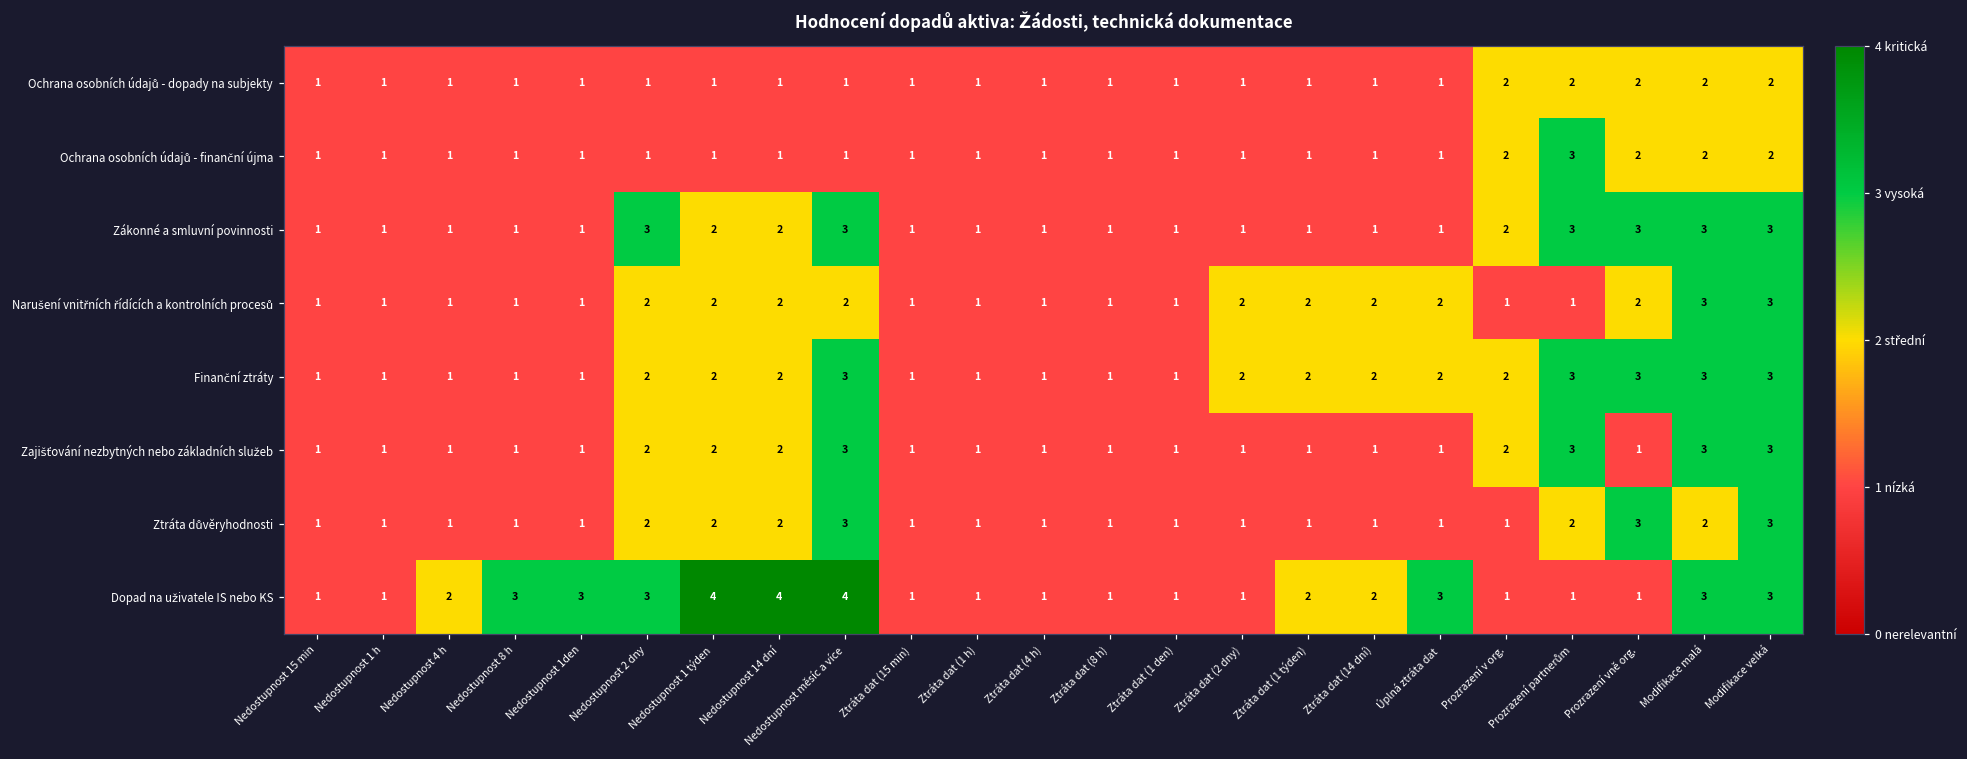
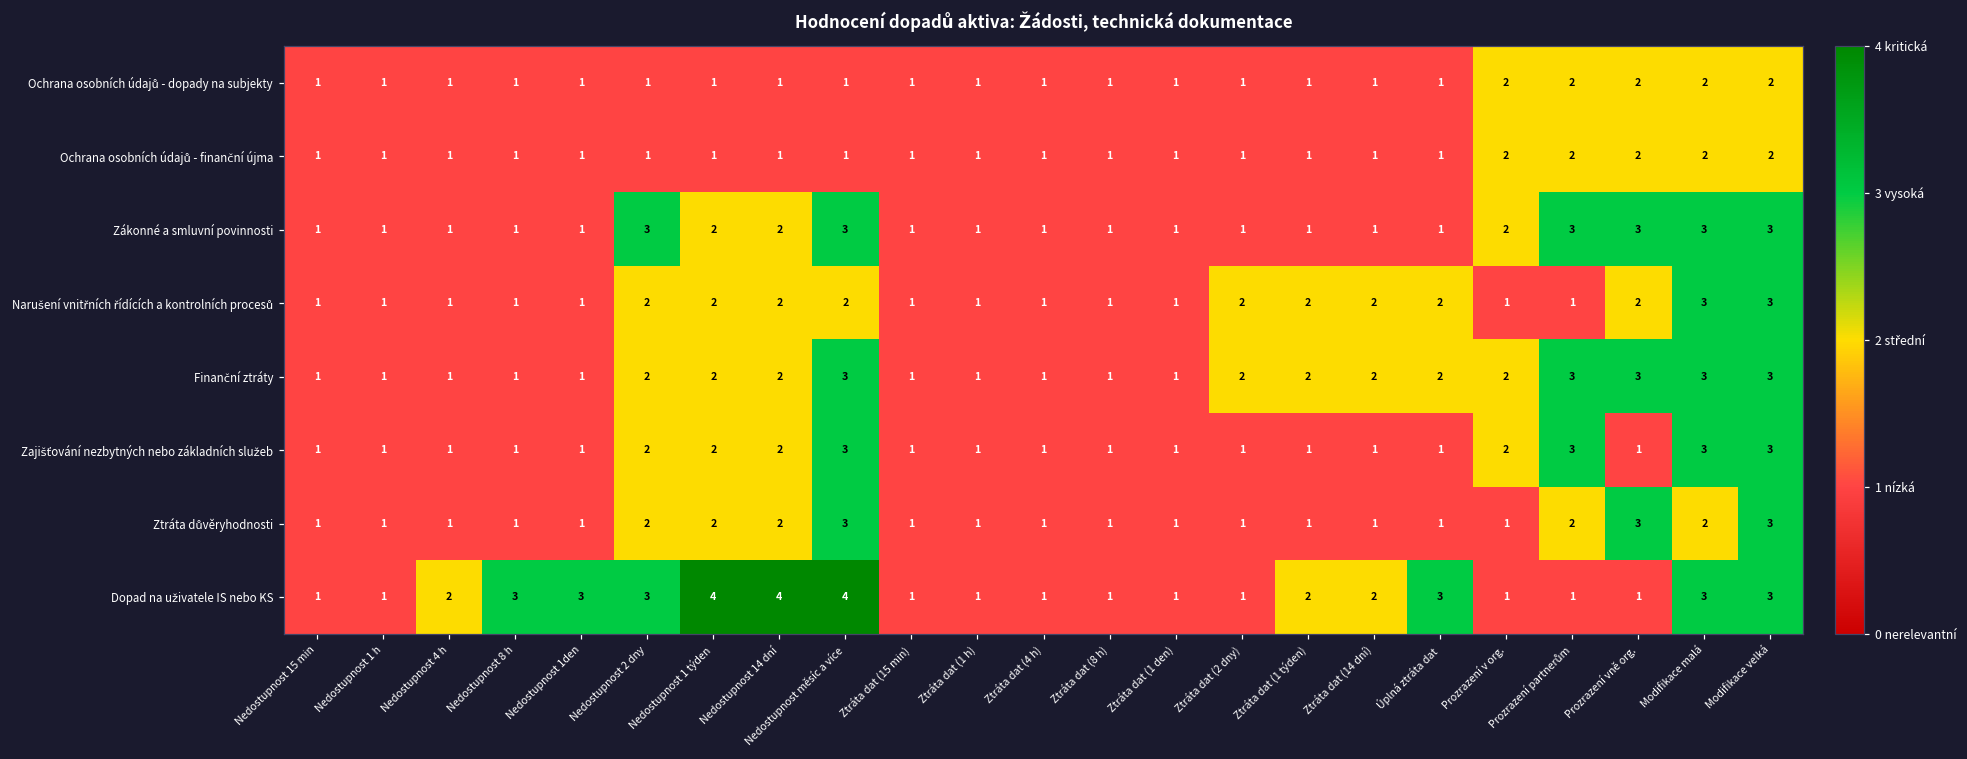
  {
    "Ochrana osobních údajů - dopady na subjekty": {
      "Nedostupnost 15 min": 1,
      "Nedostupnost 1 h": 1,
      "Nedostupnost 4 h": 1,
      "Nedostupnost 8 h": 1,
      "Nedostupnost 1den": 1,
      "Nedostupnost 2 dny": 1,
      "Nedostupnost 1 týden": 1,
      "Nedostupnost 14 dní": 1,
      "Nedostupnost měsíc a více": 1,
      "Ztráta dat (15 min)": 1,
      "Ztráta dat (1 h)": 1,
      "Ztráta dat (4 h)": 1,
      "Ztráta dat (8 h)": 1,
      "Ztráta dat (1 den)": 1,
      "Ztráta dat (2 dny)": 1,
      "Ztráta dat (1 týden)": 1,
      "Ztráta dat (14 dní)": 1,
      "Úplná ztráta dat": 1,
      "Prozrazení v org.": 2,
      "Prozrazení partnerům": 2,
      "Prozrazení vně org.": 2,
      "Modifikace malá": 2,
      "Modifikace velká": 2
    },
    "Ochrana osobních údajů - finanční újma": {
      "Nedostupnost 15 min": 1,
      "Nedostupnost 1 h": 1,
      "Nedostupnost 4 h": 1,
      "Nedostupnost 8 h": 1,
      "Nedostupnost 1den": 1,
      "Nedostupnost 2 dny": 1,
      "Nedostupnost 1 týden": 1,
      "Nedostupnost 14 dní": 1,
      "Nedostupnost měsíc a více": 1,
      "Ztráta dat (15 min)": 1,
      "Ztráta dat (1 h)": 1,
      "Ztráta dat (4 h)": 1,
      "Ztráta dat (8 h)": 1,
      "Ztráta dat (1 den)": 1,
      "Ztráta dat (2 dny)": 1,
      "Ztráta dat (1 týden)": 1,
      "Ztráta dat (14 dní)": 1,
      "Úplná ztráta dat": 1,
      "Prozrazení v org.": 2,
-     "Prozrazení partnerům": 3,
+     "Prozrazení partnerům": 2,
      "Prozrazení vně org.": 2,
      "Modifikace malá": 2,
      "Modifikace velká": 2
    },
    "Zákonné a smluvní povinnosti": {
      "Nedostupnost 15 min": 1,
      "Nedostupnost 1 h": 1,
      "Nedostupnost 4 h": 1,
      "Nedostupnost 8 h": 1,
      "Nedostupnost 1den": 1,
      "Nedostupnost 2 dny": 3,
      "Nedostupnost 1 týden": 2,
      "Nedostupnost 14 dní": 2,
      "Nedostupnost měsíc a více": 3,
      "Ztráta dat (15 min)": 1,
      "Ztráta dat (1 h)": 1,
      "Ztráta dat (4 h)": 1,
      "Ztráta dat (8 h)": 1,
      "Ztráta dat (1 den)": 1,
      "Ztráta dat (2 dny)": 1,
      "Ztráta dat (1 týden)": 1,
      "Ztráta dat (14 dní)": 1,
      "Úplná ztráta dat": 1,
      "Prozrazení v org.": 2,
      "Prozrazení partnerům": 3,
      "Prozrazení vně org.": 3,
      "Modifikace malá": 3,
      "Modifikace velká": 3
    },
    "Narušení vnitřních řídících a kontrolních procesů": {
      "Nedostupnost 15 min": 1,
      "Nedostupnost 1 h": 1,
      "Nedostupnost 4 h": 1,
      "Nedostupnost 8 h": 1,
      "Nedostupnost 1den": 1,
      "Nedostupnost 2 dny": 2,
      "Nedostupnost 1 týden": 2,
      "Nedostupnost 14 dní": 2,
      "Nedostupnost měsíc a více": 2,
      "Ztráta dat (15 min)": 1,
      "Ztráta dat (1 h)": 1,
      "Ztráta dat (4 h)": 1,
      "Ztráta dat (8 h)": 1,
      "Ztráta dat (1 den)": 1,
      "Ztráta dat (2 dny)": 2,
      "Ztráta dat (1 týden)": 2,
      "Ztráta dat (14 dní)": 2,
      "Úplná ztráta dat": 2,
      "Prozrazení v org.": 1,
      "Prozrazení partnerům": 1,
      "Prozrazení vně org.": 2,
      "Modifikace malá": 3,
      "Modifikace velká": 3
    },
    "Finanční ztráty": {
      "Nedostupnost 15 min": 1,
      "Nedostupnost 1 h": 1,
      "Nedostupnost 4 h": 1,
      "Nedostupnost 8 h": 1,
      "Nedostupnost 1den": 1,
      "Nedostupnost 2 dny": 2,
      "Nedostupnost 1 týden": 2,
      "Nedostupnost 14 dní": 2,
      "Nedostupnost měsíc a více": 3,
      "Ztráta dat (15 min)": 1,
      "Ztráta dat (1 h)": 1,
      "Ztráta dat (4 h)": 1,
      "Ztráta dat (8 h)": 1,
      "Ztráta dat (1 den)": 1,
      "Ztráta dat (2 dny)": 2,
      "Ztráta dat (1 týden)": 2,
      "Ztráta dat (14 dní)": 2,
      "Úplná ztráta dat": 2,
      "Prozrazení v org.": 2,
      "Prozrazení partnerům": 3,
      "Prozrazení vně org.": 3,
      "Modifikace malá": 3,
      "Modifikace velká": 3
    },
    "Zajišťování nezbytných nebo základních služeb": {
      "Nedostupnost 15 min": 1,
      "Nedostupnost 1 h": 1,
      "Nedostupnost 4 h": 1,
      "Nedostupnost 8 h": 1,
      "Nedostupnost 1den": 1,
      "Nedostupnost 2 dny": 2,
      "Nedostupnost 1 týden": 2,
      "Nedostupnost 14 dní": 2,
      "Nedostupnost měsíc a více": 3,
      "Ztráta dat (15 min)": 1,
      "Ztráta dat (1 h)": 1,
      "Ztráta dat (4 h)": 1,
      "Ztráta dat (8 h)": 1,
      "Ztráta dat (1 den)": 1,
      "Ztráta dat (2 dny)": 1,
      "Ztráta dat (1 týden)": 1,
      "Ztráta dat (14 dní)": 1,
      "Úplná ztráta dat": 1,
      "Prozrazení v org.": 2,
      "Prozrazení partnerům": 3,
      "Prozrazení vně org.": 1,
      "Modifikace malá": 3,
      "Modifikace velká": 3
    },
    "Ztráta důvěryhodnosti": {
      "Nedostupnost 15 min": 1,
      "Nedostupnost 1 h": 1,
      "Nedostupnost 4 h": 1,
      "Nedostupnost 8 h": 1,
      "Nedostupnost 1den": 1,
      "Nedostupnost 2 dny": 2,
      "Nedostupnost 1 týden": 2,
      "Nedostupnost 14 dní": 2,
      "Nedostupnost měsíc a více": 3,
      "Ztráta dat (15 min)": 1,
      "Ztráta dat (1 h)": 1,
      "Ztráta dat (4 h)": 1,
      "Ztráta dat (8 h)": 1,
      "Ztráta dat (1 den)": 1,
      "Ztráta dat (2 dny)": 1,
      "Ztráta dat (1 týden)": 1,
      "Ztráta dat (14 dní)": 1,
      "Úplná ztráta dat": 1,
      "Prozrazení v org.": 1,
      "Prozrazení partnerům": 2,
      "Prozrazení vně org.": 3,
      "Modifikace malá": 2,
      "Modifikace velká": 3
    },
    "Dopad na uživatele IS nebo KS": {
      "Nedostupnost 15 min": 1,
      "Nedostupnost 1 h": 1,
      "Nedostupnost 4 h": 2,
      "Nedostupnost 8 h": 3,
      "Nedostupnost 1den": 3,
      "Nedostupnost 2 dny": 3,
      "Nedostupnost 1 týden": 4,
      "Nedostupnost 14 dní": 4,
      "Nedostupnost měsíc a více": 4,
      "Ztráta dat (15 min)": 1,
      "Ztráta dat (1 h)": 1,
      "Ztráta dat (4 h)": 1,
      "Ztráta dat (8 h)": 1,
      "Ztráta dat (1 den)": 1,
      "Ztráta dat (2 dny)": 1,
      "Ztráta dat (1 týden)": 2,
      "Ztráta dat (14 dní)": 2,
      "Úplná ztráta dat": 3,
      "Prozrazení v org.": 1,
      "Prozrazení partnerům": 1,
      "Prozrazení vně org.": 1,
      "Modifikace malá": 3,
      "Modifikace velká": 3
    }
  }
